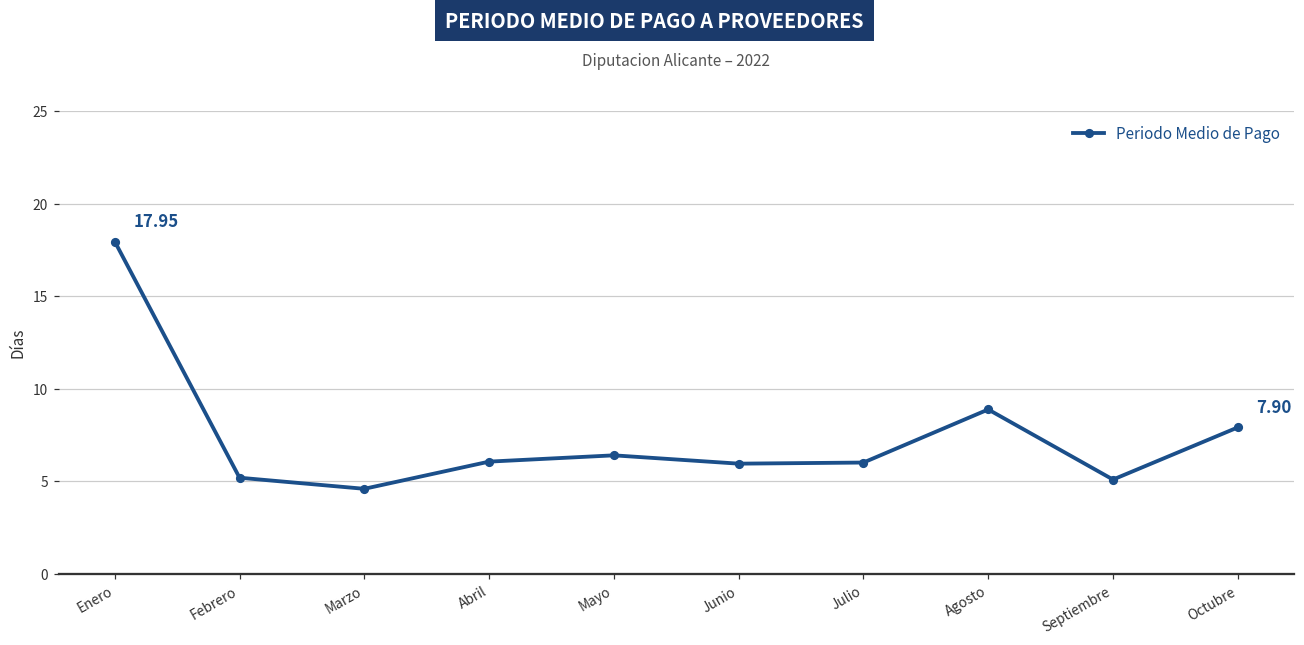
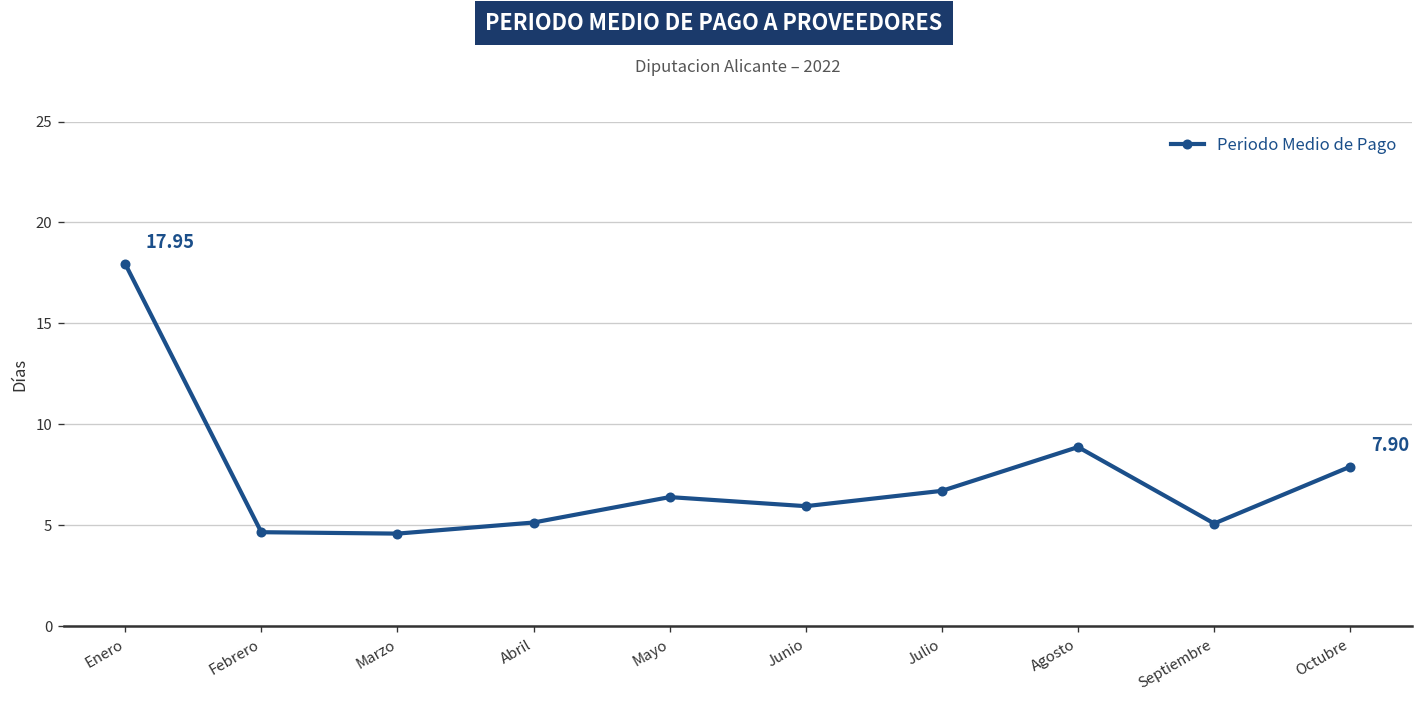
  {
-   "Febrero": 5.2,
+   "Febrero": 4.7,
    "Marzo": 4.6,
-   "Abril": 6.1,
+   "Abril": 5.1,
    "Mayo": 6.4,
    "Junio": 5.9,
-   "Julio": 6.0,
+   "Julio": 6.7,
    "Agosto": 8.9,
    "Septiembre": 5.1
  }
